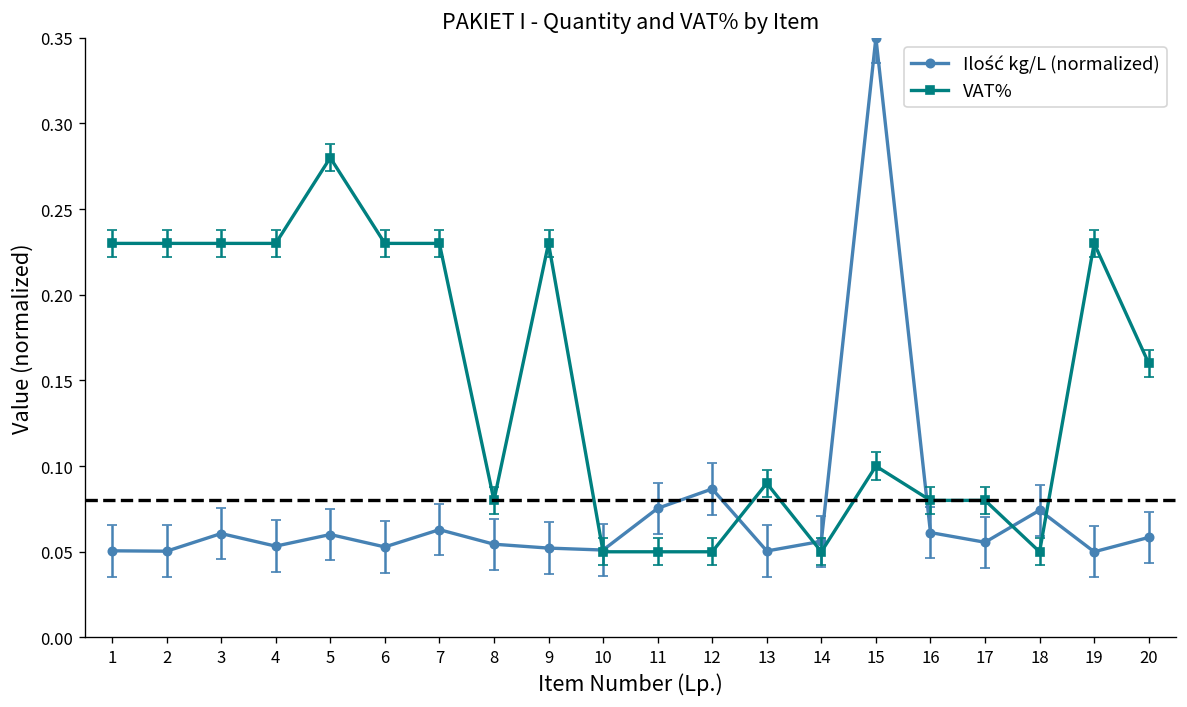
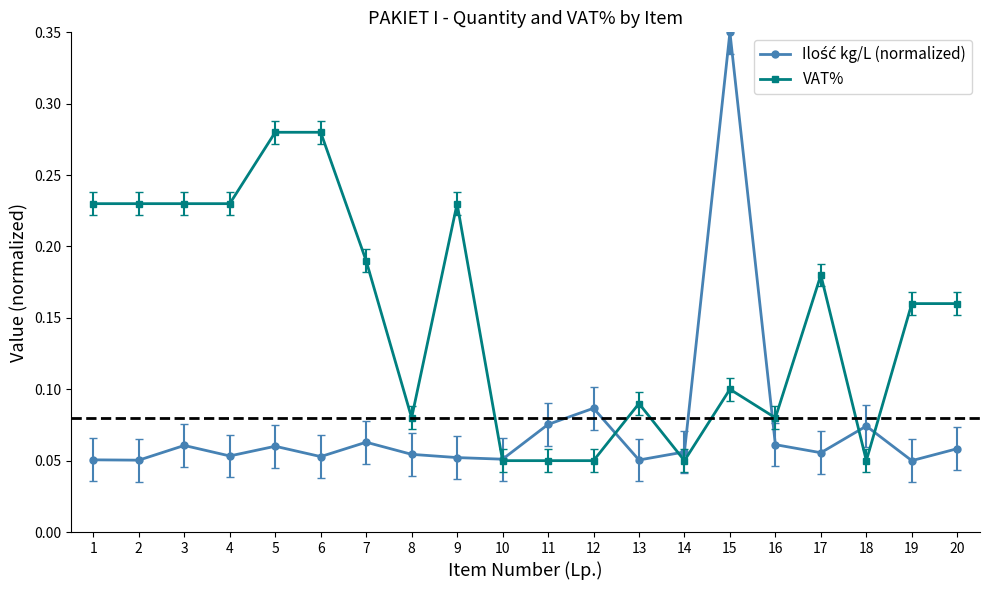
  {
    "VAT%": {
      "1": 0.23,
      "2": 0.23,
      "3": 0.23,
      "4": 0.23,
      "5": 0.28,
-     "6": 0.23,
-     "7": 0.23,
+     "6": 0.28,
+     "7": 0.19,
      "8": 0.08,
      "9": 0.23,
      "11": 0.05,
      "12": 0.05,
      "13": 0.09,
      "14": 0.05,
      "15": 0.10,
      "16": 0.08,
-     "17": 0.08,
+     "17": 0.18,
      "18": 0.05,
-     "19": 0.23,
+     "19": 0.16,
      "20": 0.16
    }
  }
